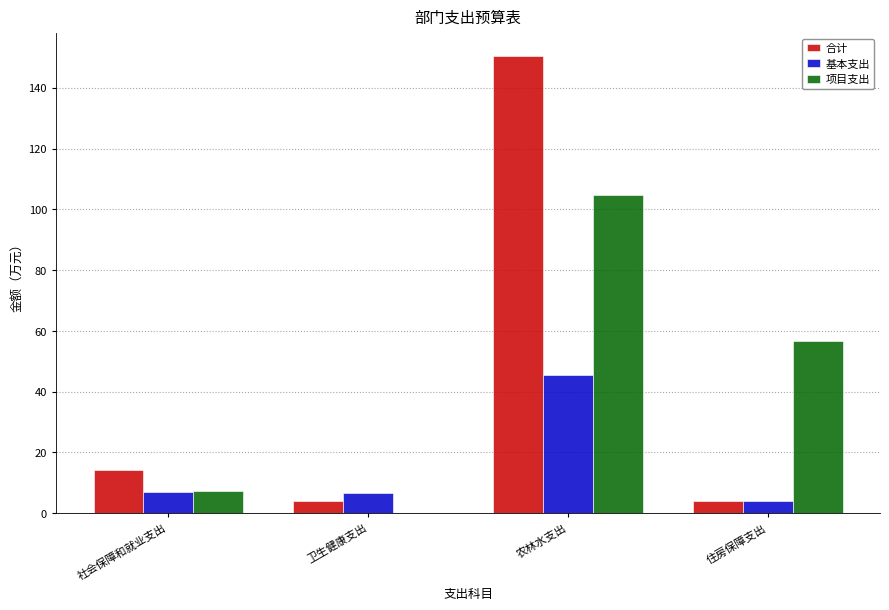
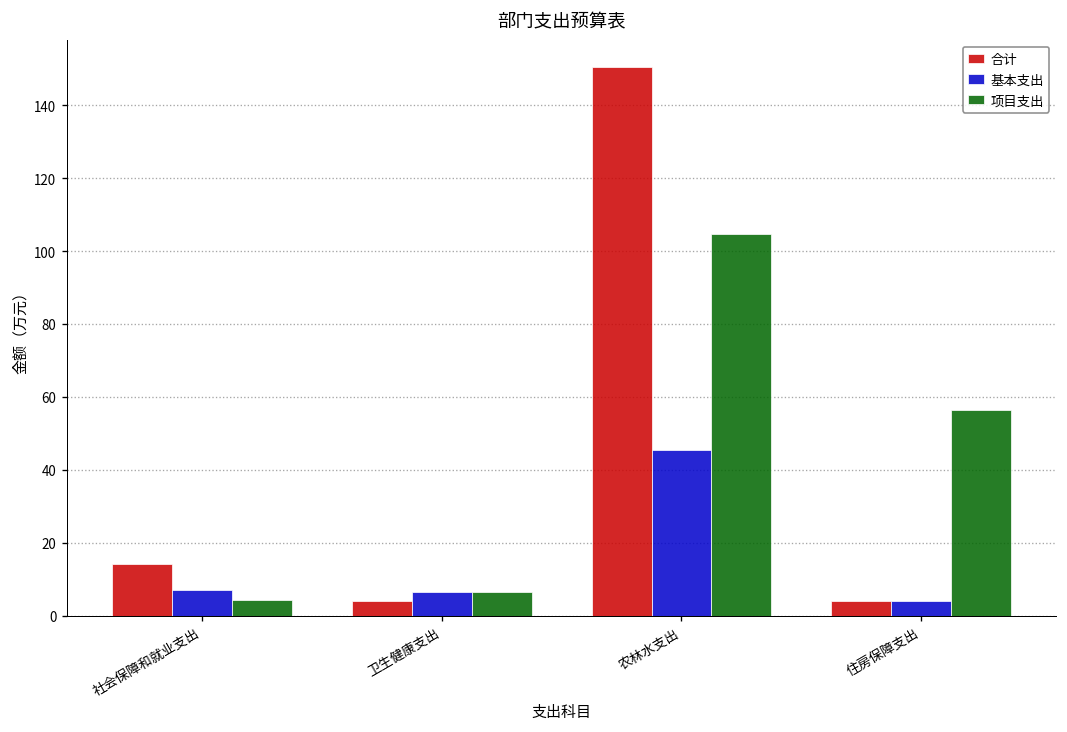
  {
    "合计": {
      "社会保障和就业支出": 14,
      "卫生健康支出": 4,
      "农林水支出": 150,
      "住房保障支出": 4
    },
    "基本支出": {
      "社会保障和就业支出": 7,
      "卫生健康支出": 7,
      "农林水支出": 46,
      "住房保障支出": 4
    },
    "项目支出": {
-     "社会保障和就业支出": 7,
-     "卫生健康支出": 0,
+     "社会保障和就业支出": 4,
+     "卫生健康支出": 7,
      "农林水支出": 105,
      "住房保障支出": 57
    }
  }
